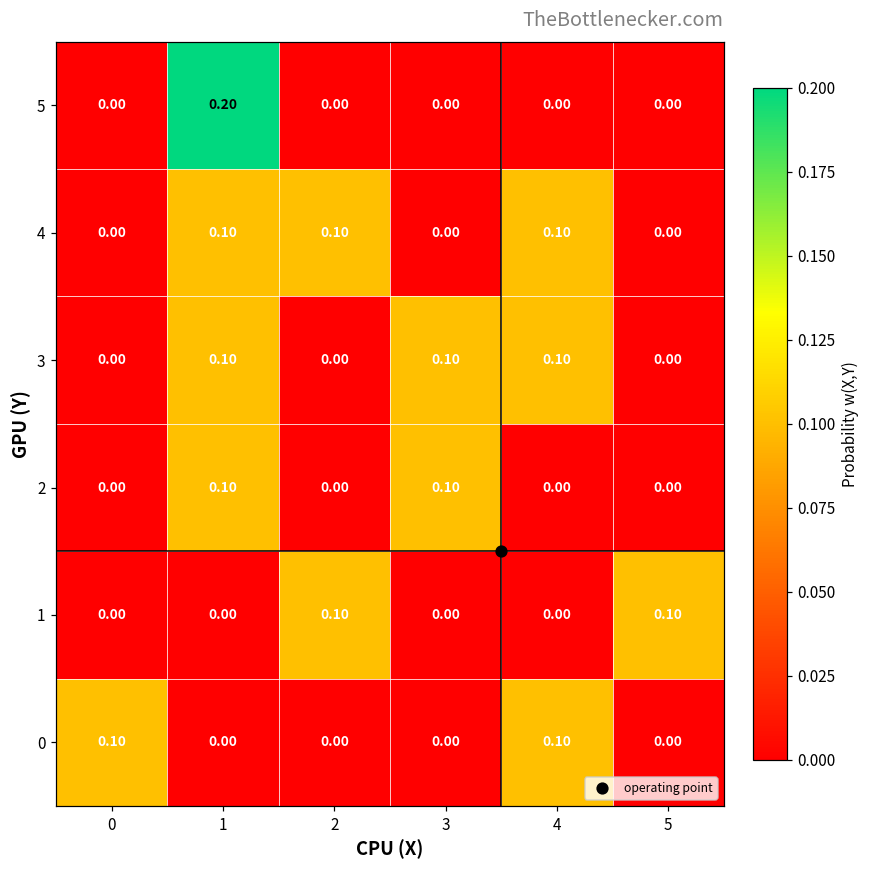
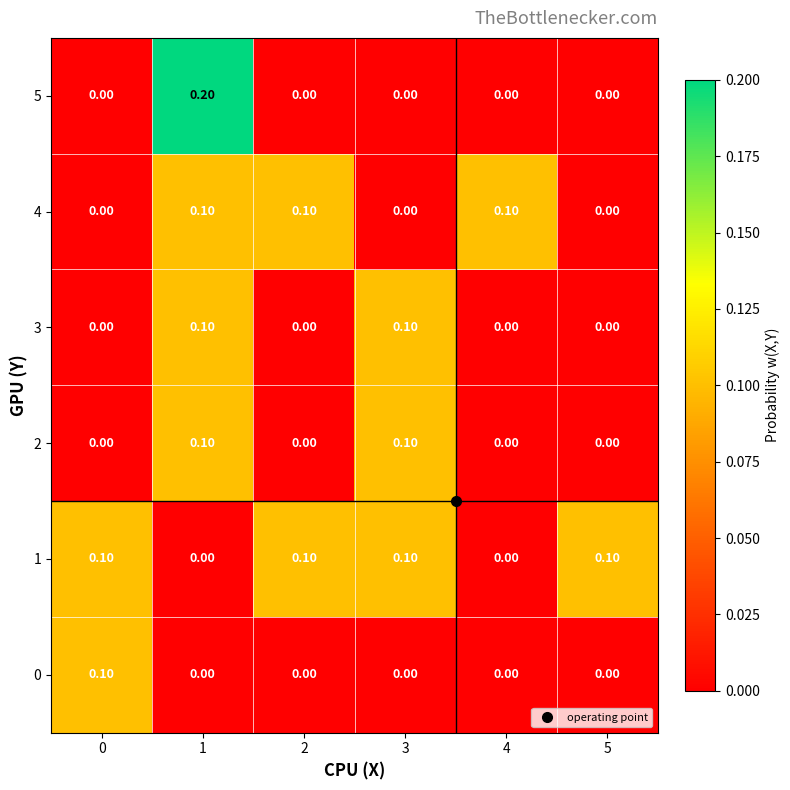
  {
    "5": {
      "0": 0.00,
      "1": 0.20,
      "2": 0.00,
      "3": 0.00,
      "4": 0.00,
      "5": 0.00
    },
    "4": {
      "0": 0.00,
      "1": 0.10,
      "2": 0.10,
      "3": 0.00,
      "4": 0.10,
      "5": 0.00
    },
    "3": {
      "0": 0.00,
      "1": 0.10,
      "2": 0.00,
      "3": 0.10,
-     "4": 0.10,
+     "4": 0.00,
      "5": 0.00
    },
    "2": {
      "0": 0.00,
      "1": 0.10,
      "2": 0.00,
      "3": 0.10,
      "4": 0.00,
      "5": 0.00
    },
    "1": {
-     "0": 0.00,
+     "0": 0.10,
      "1": 0.00,
      "2": 0.10,
-     "3": 0.00,
+     "3": 0.10,
      "4": 0.00,
      "5": 0.10
    },
    "0": {
      "0": 0.10,
      "1": 0.00,
      "2": 0.00,
      "3": 0.00,
-     "4": 0.10,
+     "4": 0.00,
      "5": 0.00
    }
  }
